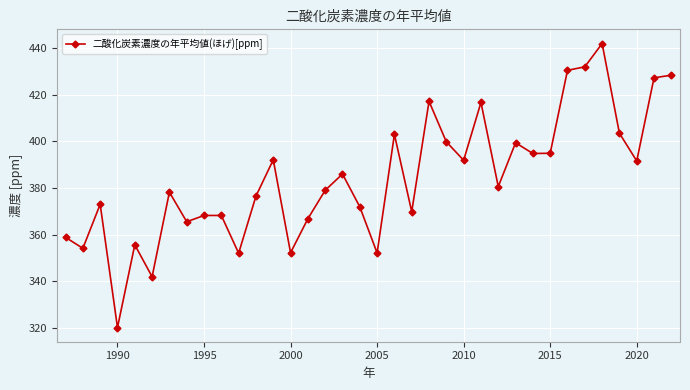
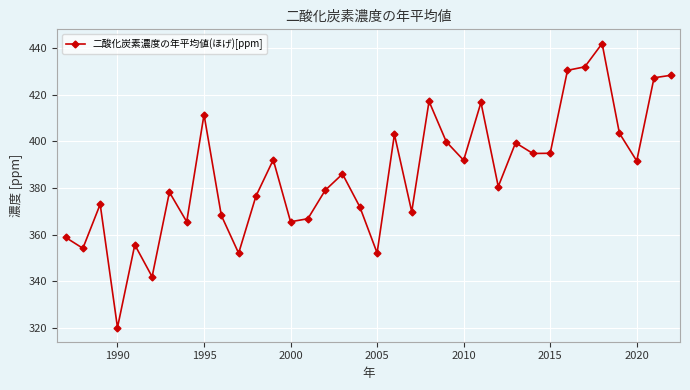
  {
    "1990": 320,
-   "1995": 368,
-   "2000": 352,
+   "1995": 412,
+   "2000": 366,
    "2005": 352,
    "2010": 392,
    "2015": 395,
    "2020": 392
  }
